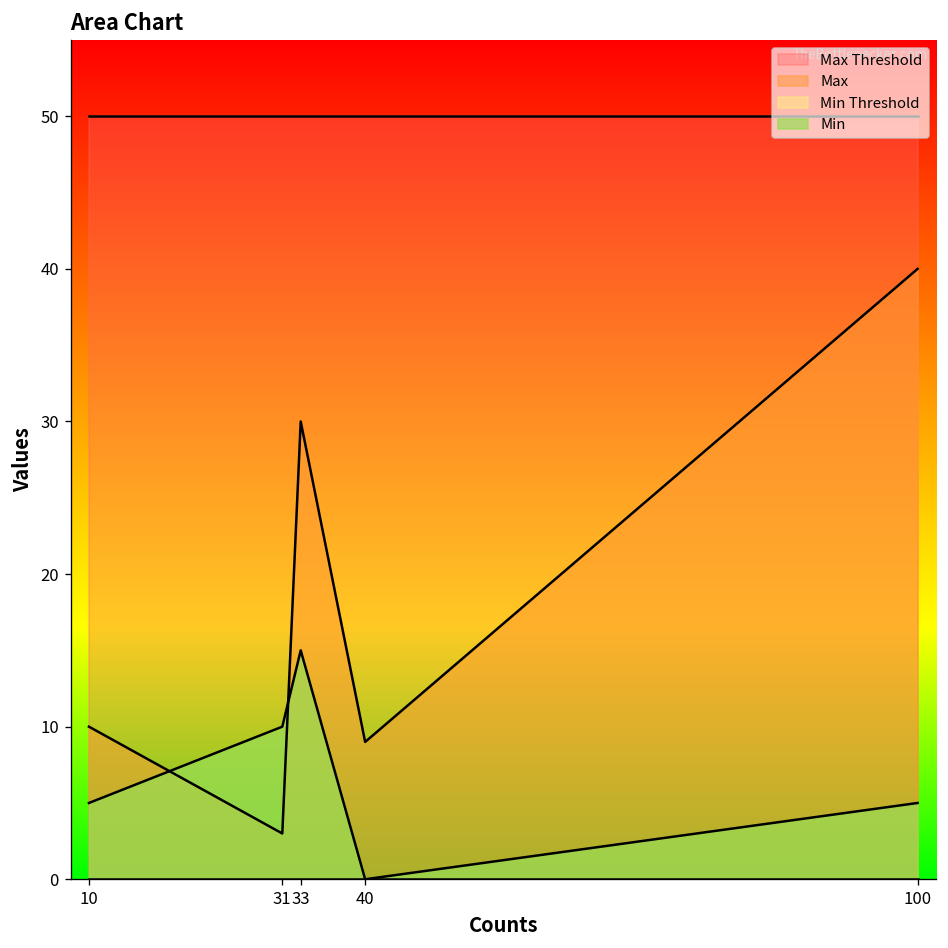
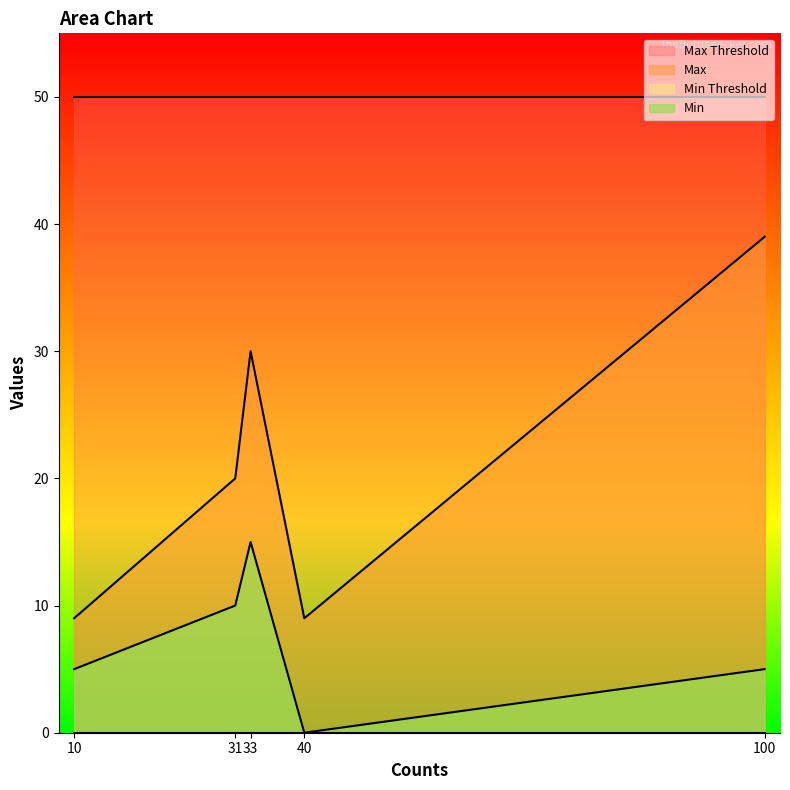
  {
    "Max Threshold": {
      "10": 50,
      "31": 50,
      "33": 50,
      "40": 50
    },
    "Max": {
-     "10": 10,
-     "31": 3,
+     "10": 9,
+     "31": 20,
      "33": 30,
      "40": 9,
-     "100": 40
+     "100": 39
    },
    "Min Threshold": {
      "10": 0,
      "31": 0,
      "33": 0,
      "100": 0
    },
    "Min": {
      "10": 5,
      "31": 10,
      "33": 15,
      "100": 5
    }
  }
